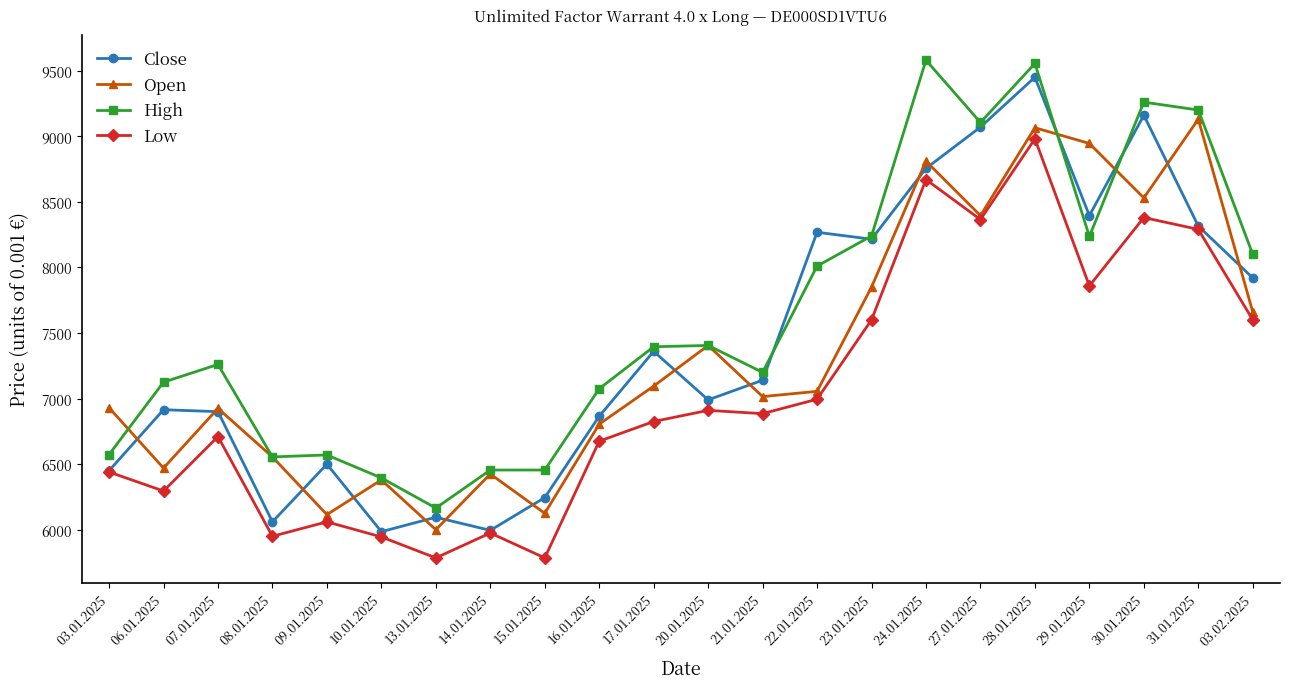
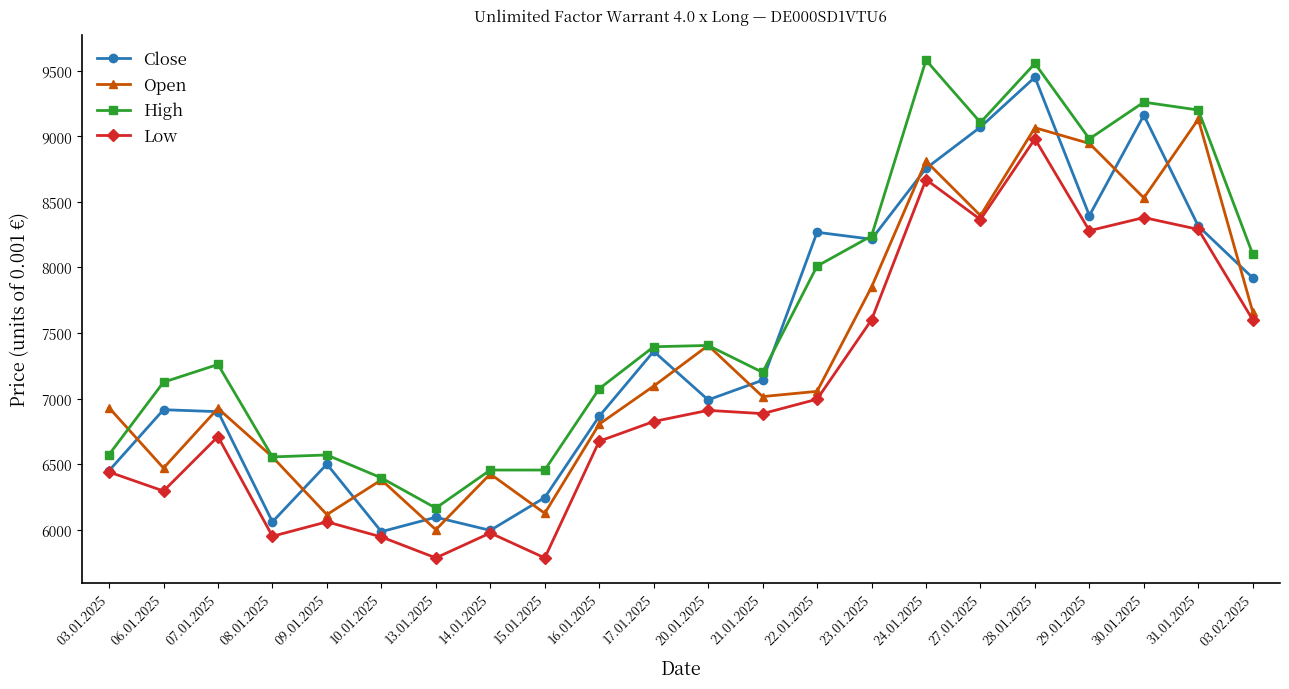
  {
    "Close": {
      "06.01.2025": 6920,
      "07.01.2025": 6900,
      "08.01.2025": 6060,
      "09.01.2025": 6500,
      "10.01.2025": 5990,
      "13.01.2025": 6100,
      "14.01.2025": 6000,
      "15.01.2025": 6250,
      "16.01.2025": 6870,
      "17.01.2025": 7360,
      "20.01.2025": 6990,
      "21.01.2025": 7140,
      "22.01.2025": 8270,
      "23.01.2025": 8220,
      "24.01.2025": 8760,
      "27.01.2025": 9070,
      "28.01.2025": 9450,
      "29.01.2025": 8400,
      "30.01.2025": 9160,
      "31.01.2025": 8320,
      "03.02.2025": 7920
    },
    "Open": {
      "03.01.2025": 6930,
      "06.01.2025": 6470,
      "07.01.2025": 6930,
      "09.01.2025": 6120,
      "13.01.2025": 6000,
      "14.01.2025": 6430,
      "15.01.2025": 6130,
      "16.01.2025": 6810,
      "17.01.2025": 7100,
      "21.01.2025": 7020,
      "22.01.2025": 7060,
      "23.01.2025": 7850,
      "24.01.2025": 8810,
      "27.01.2025": 8400,
      "28.01.2025": 9070,
      "29.01.2025": 8950,
      "30.01.2025": 8530,
      "31.01.2025": 9130,
      "03.02.2025": 7660
    },
    "High": {
      "03.01.2025": 6570,
      "06.01.2025": 7130,
      "07.01.2025": 7260,
      "09.01.2025": 6570,
      "13.01.2025": 6170,
      "14.01.2025": 6460,
      "15.01.2025": 6460,
      "16.01.2025": 7080,
      "17.01.2025": 7400,
      "21.01.2025": 7200,
      "22.01.2025": 8010,
      "23.01.2025": 8240,
      "24.01.2025": 9580,
      "27.01.2025": 9110,
      "28.01.2025": 9560,
-     "29.01.2025": 8240,
+     "29.01.2025": 8980,
      "30.01.2025": 9260,
      "31.01.2025": 9200,
      "03.02.2025": 8100
    },
    "Low": {
      "06.01.2025": 6300,
      "07.01.2025": 6710,
      "08.01.2025": 5950,
      "09.01.2025": 6060,
      "10.01.2025": 5950,
      "13.01.2025": 5790,
      "14.01.2025": 5980,
      "15.01.2025": 5790,
      "16.01.2025": 6680,
      "17.01.2025": 6830,
      "20.01.2025": 6910,
      "21.01.2025": 6890,
      "22.01.2025": 7000,
      "23.01.2025": 7600,
      "24.01.2025": 8670,
      "27.01.2025": 8370,
      "28.01.2025": 8980,
-     "29.01.2025": 7860,
+     "29.01.2025": 8280,
      "30.01.2025": 8380,
      "31.01.2025": 8290,
      "03.02.2025": 7600
    }
  }
